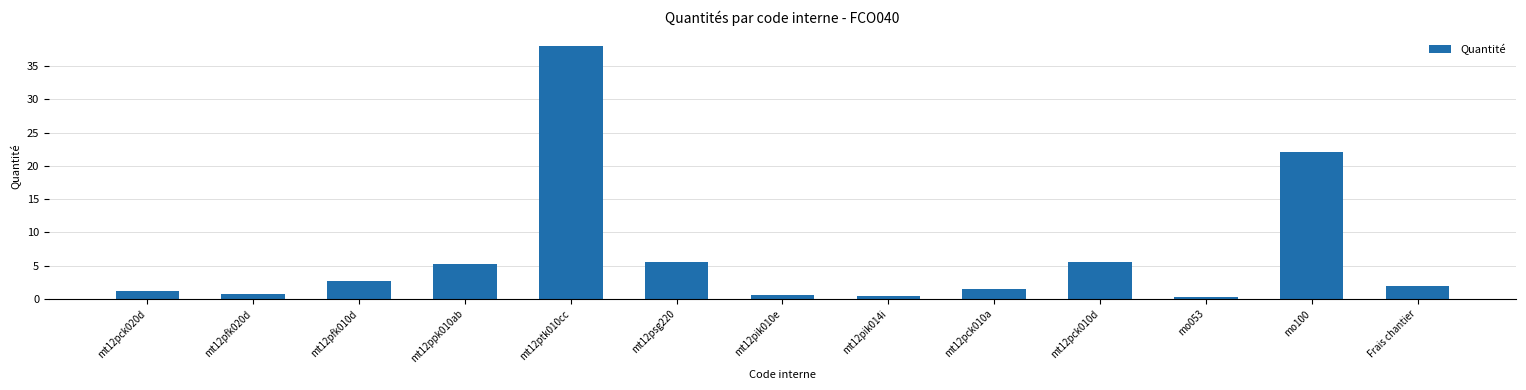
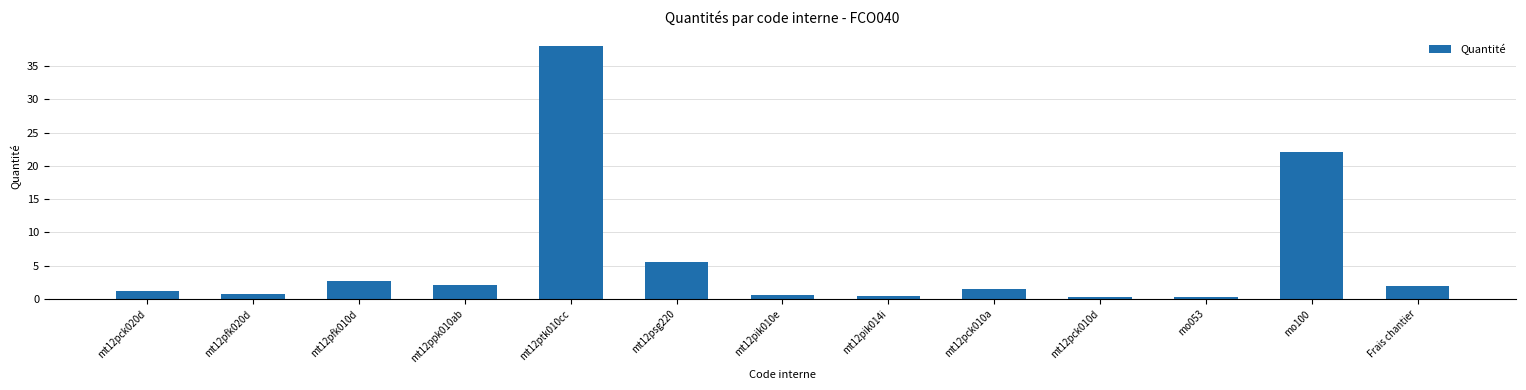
  {
    "mt12pck020d": 1,
    "mt12pfk020d": 1,
    "mt12pfk010d": 3,
-   "mt12ppk010ab": 5,
+   "mt12ppk010ab": 2,
    "mt12ptk010cc": 38,
    "mt12psg220": 6,
    "mt12pik010e": 1,
    "mt12pik014i": 1,
    "mt12pck010a": 2,
-   "mt12pck010d": 6,
+   "mt12pck010d": 0,
    "mo100": 22,
    "Frais chantier": 2
  }
